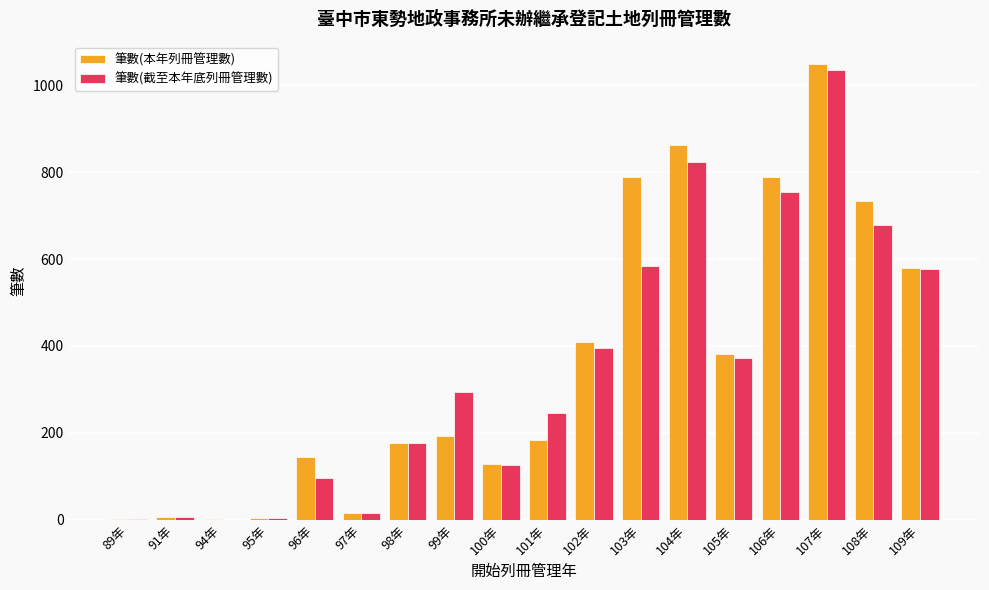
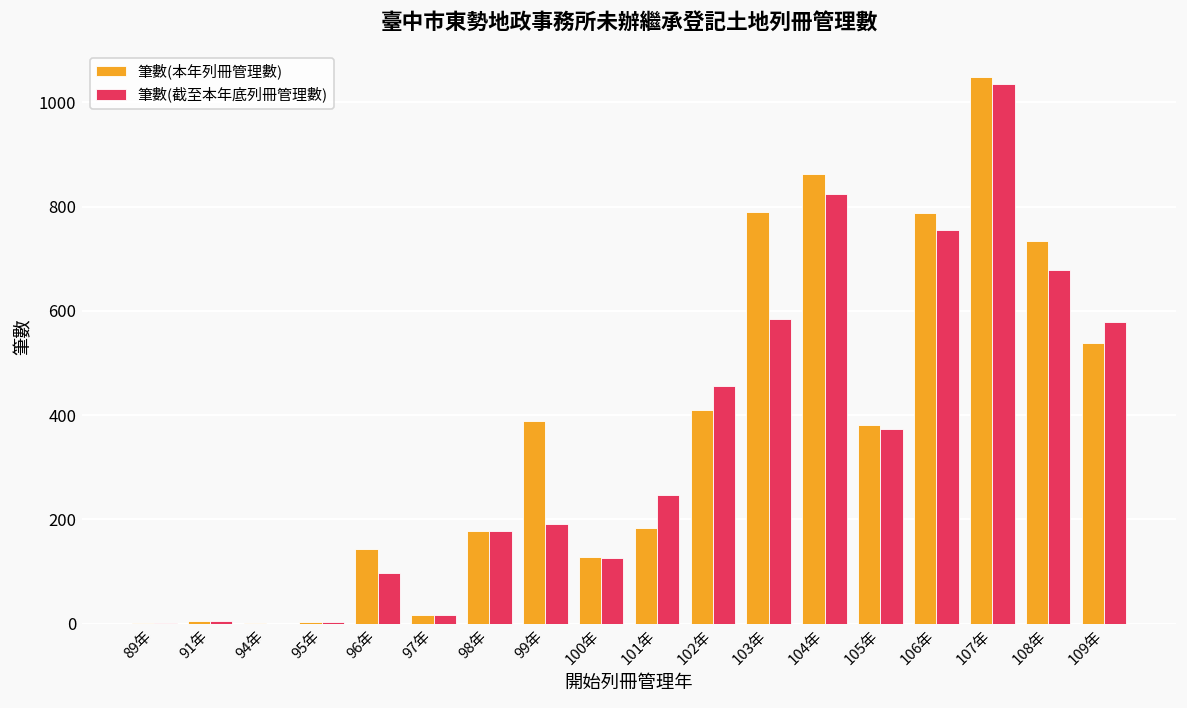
  {
    "筆數(本年列冊管理數)": {
      "91年": 10,
      "96年": 140,
      "97年": 20,
      "98年": 180,
-     "99年": 190,
+     "99年": 390,
      "100年": 130,
      "101年": 180,
      "102年": 410,
      "103年": 790,
      "104年": 860,
      "105年": 380,
      "106年": 790,
      "107年": 1050,
      "108年": 730,
-     "109年": 580
+     "109年": 540
    },
    "筆數(截至本年底列冊管理數)": {
      "91年": 10,
      "94年": 0,
      "96年": 100,
      "97年": 20,
      "98年": 180,
-     "99年": 290,
+     "99年": 190,
      "100年": 130,
      "101年": 250,
-     "102年": 400,
+     "102年": 460,
      "103年": 590,
      "104年": 820,
      "105年": 370,
      "106年": 760,
      "107年": 1040,
      "108年": 680,
      "109年": 580
    }
  }
